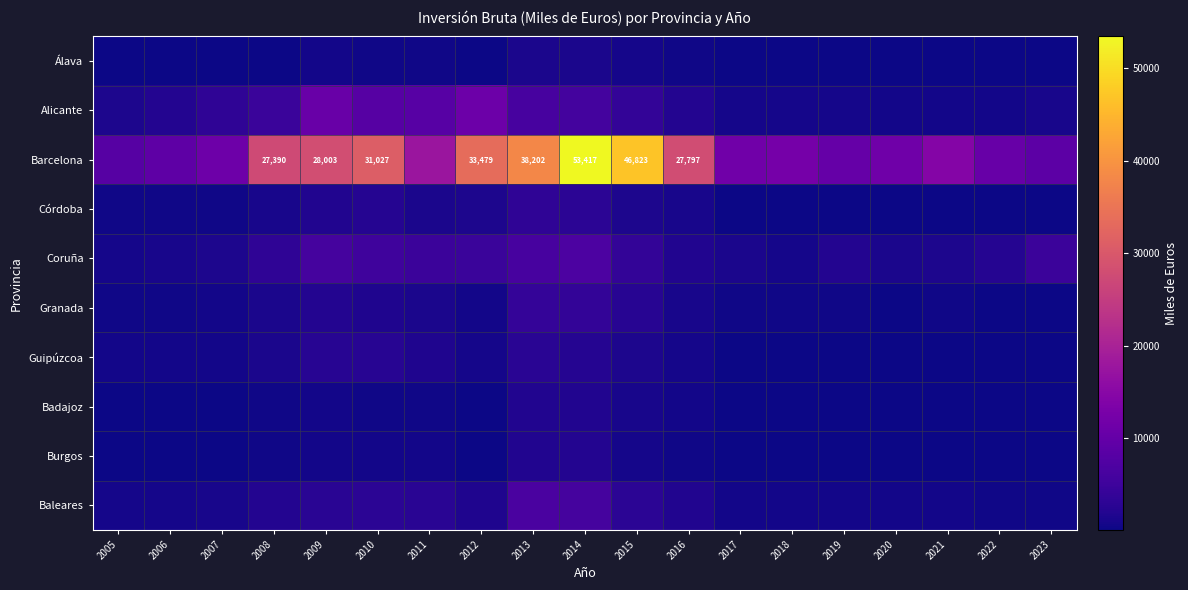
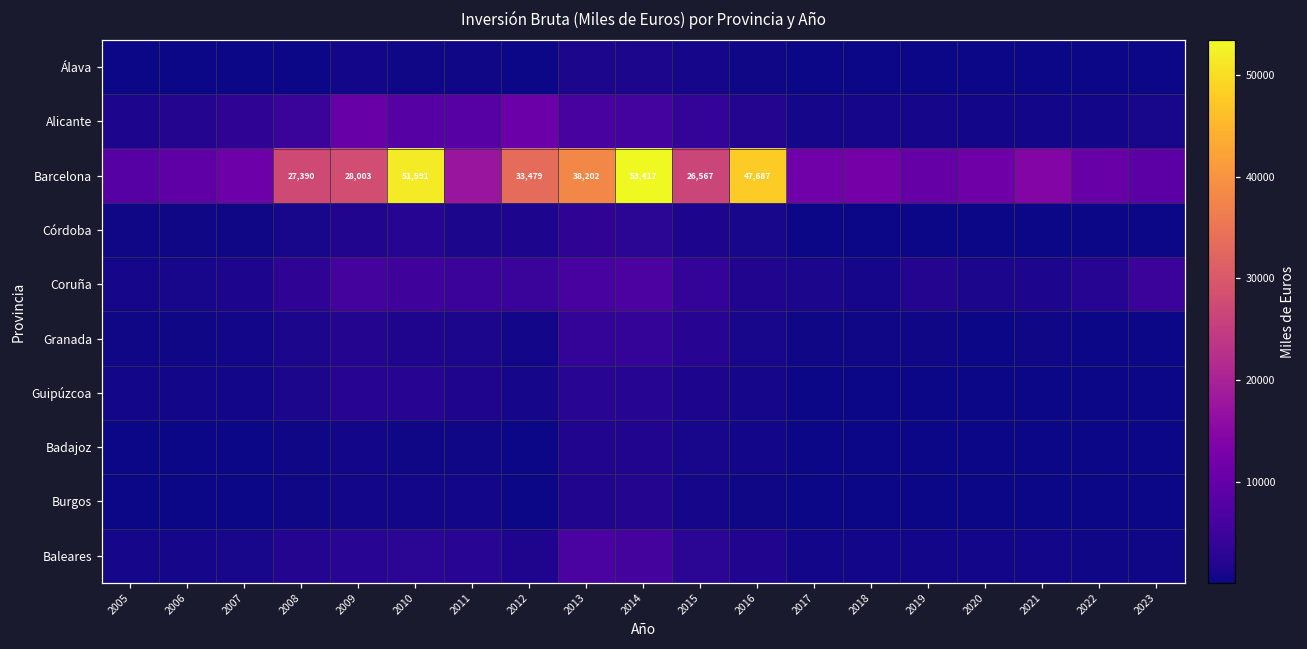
  {
    "Barcelona": {
      "2008": "27,390",
      "2009": "28,003",
-     "2010": "31,027",
+     "2010": "51,591",
      "2012": "33,479",
      "2013": "38,202",
      "2014": "53,417",
-     "2015": "46,823",
-     "2016": "27,797"
+     "2015": "26,567",
+     "2016": "47,687"
    }
  }
